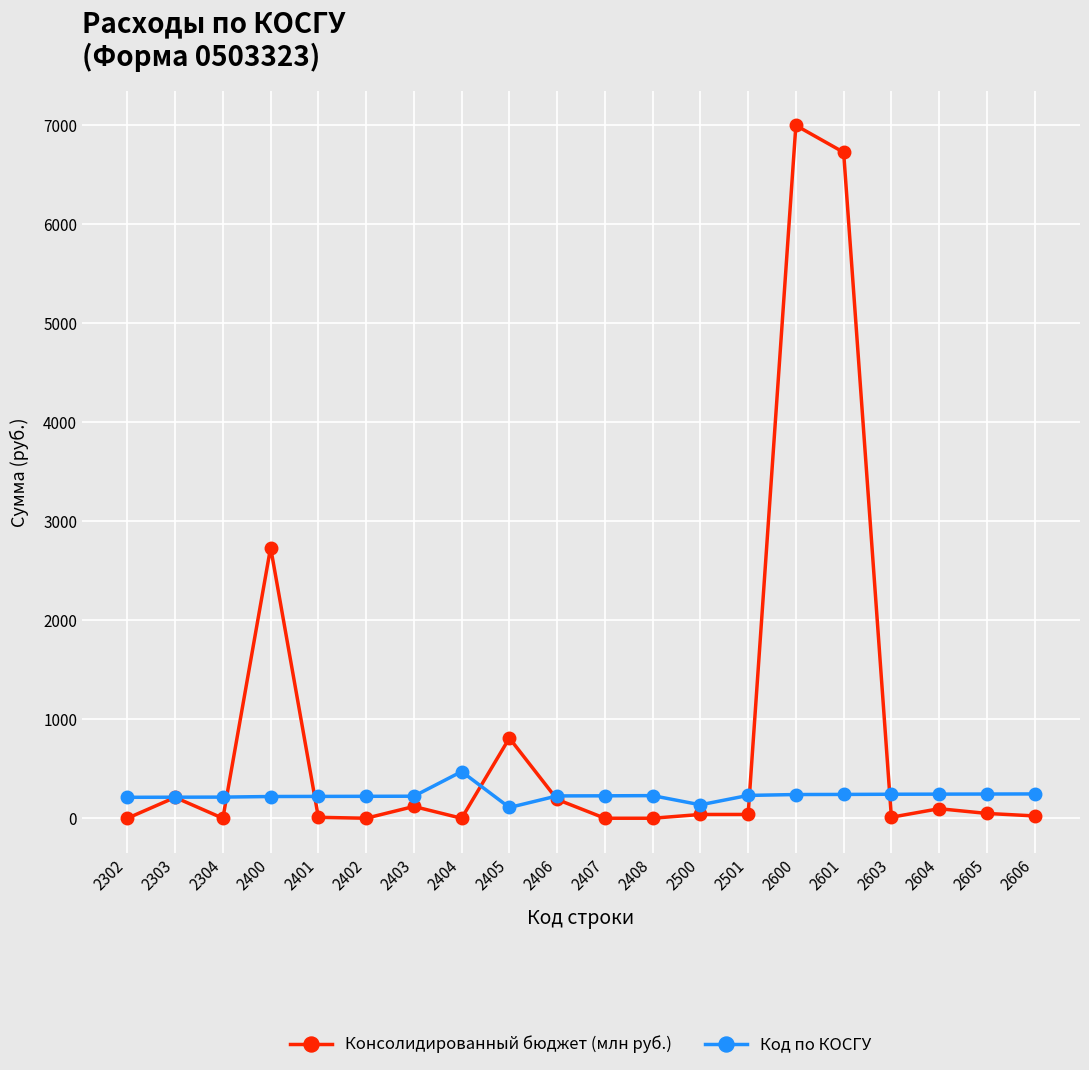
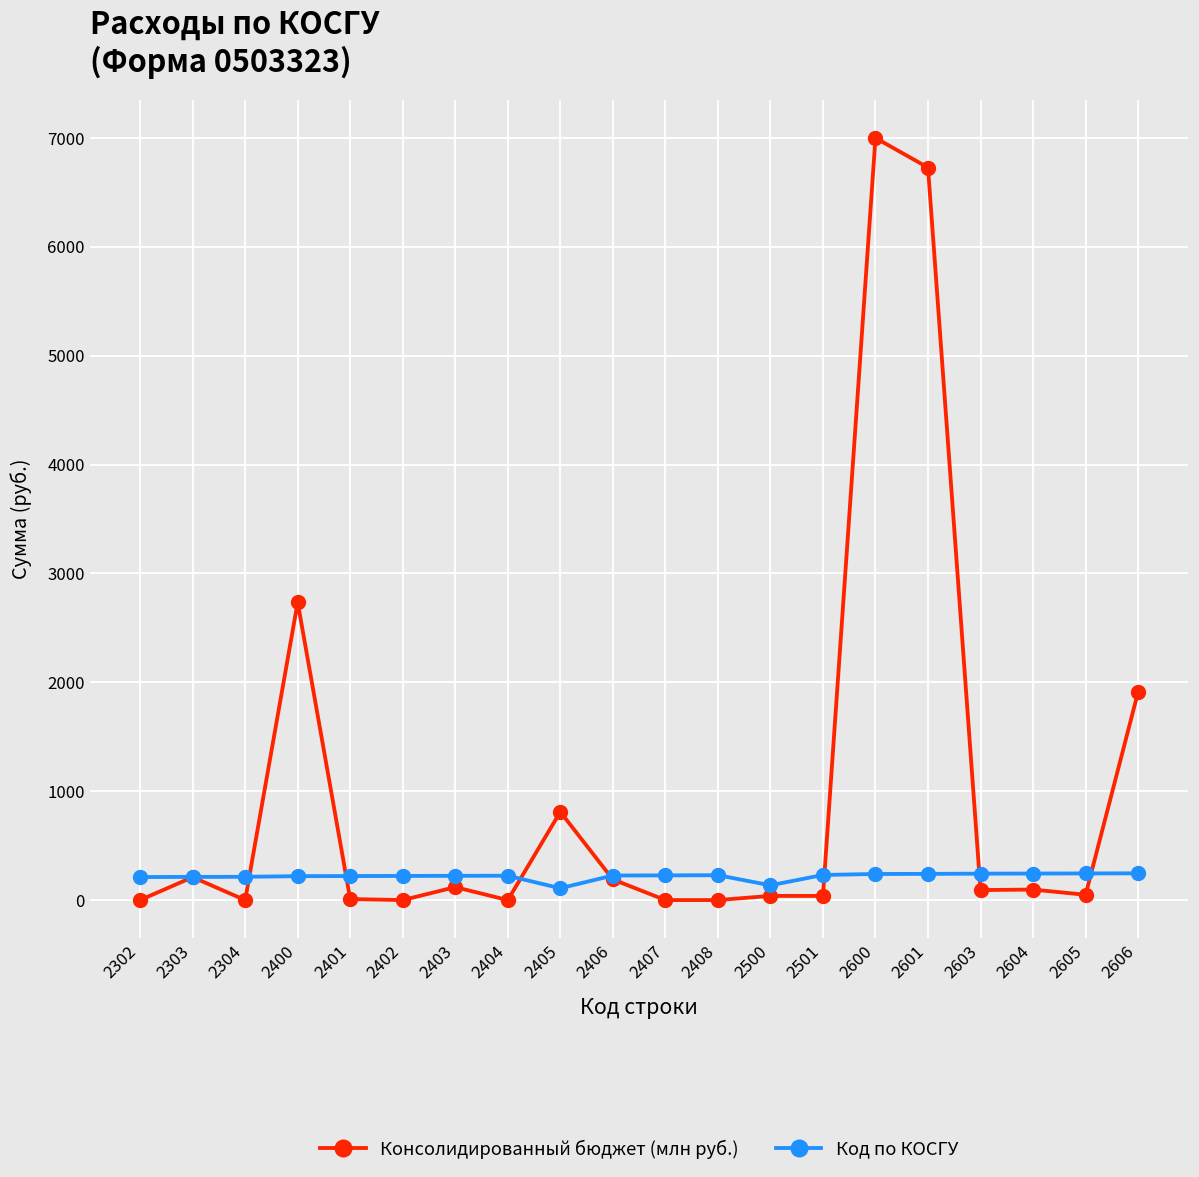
  {
    "Консолидированный бюджет (млн руб.)": {
      "2302": 0,
      "2304": 0,
      "2400": 2700,
      "2401": 0,
      "2402": 0,
      "2403": 100,
      "2404": 0,
      "2405": 800,
      "2406": 200,
      "2407": 0,
      "2408": 0,
      "2500": 0,
      "2501": 0,
      "2600": 7000,
      "2601": 6700,
-     "2603": 0,
+     "2603": 100,
      "2604": 100,
      "2605": 0,
-     "2606": 0
+     "2606": 1900
    },
    "Код по КОСГУ": {
      "2302": 200,
      "2304": 200,
      "2400": 200,
      "2401": 200,
      "2402": 200,
      "2403": 200,
-     "2404": 500,
+     "2404": 200,
      "2405": 100,
      "2406": 200,
      "2407": 200,
      "2408": 200,
      "2500": 100,
      "2501": 200,
      "2600": 200,
      "2601": 200,
      "2603": 200,
      "2604": 200,
      "2605": 200,
      "2606": 200
    }
  }
